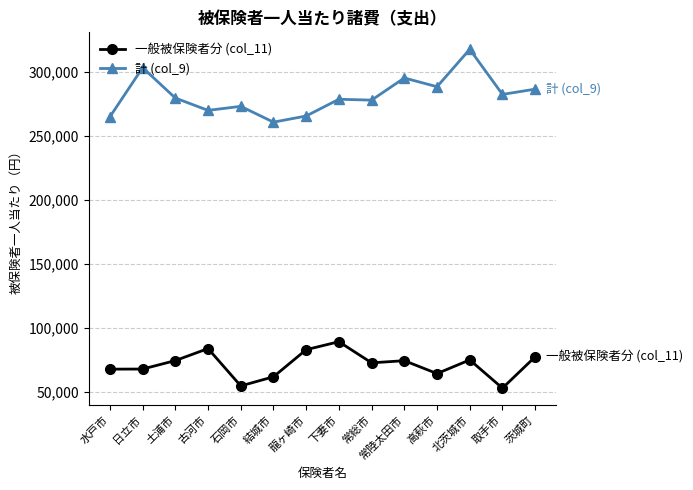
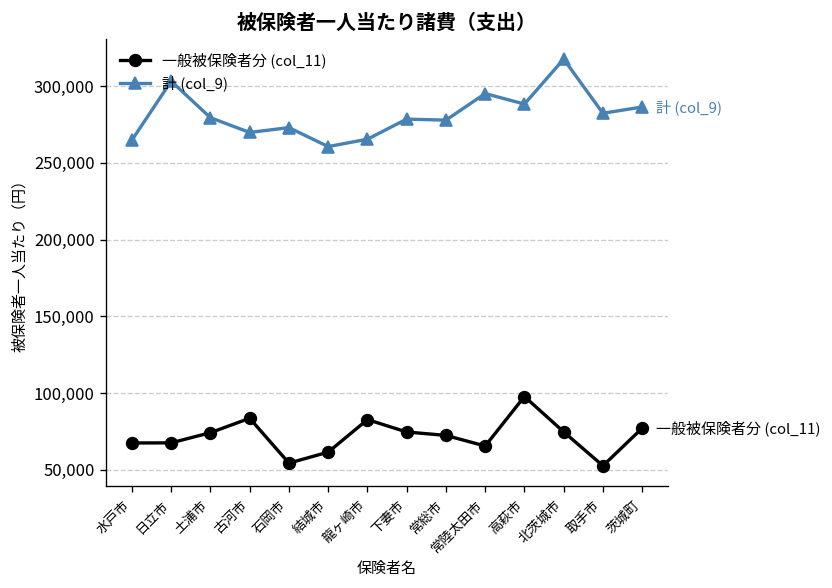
  {
    "一般被保険者分 (col_11)": {
      "水戸市": "68,000",
      "日立市": "68,000",
      "土浦市": "74,000",
      "古河市": "84,000",
      "石岡市": "54,000",
      "結城市": "62,000",
      "龍ヶ崎市": "83,000",
-     "下妻市": "89,000",
+     "下妻市": "75,000",
      "常総市": "72,000",
-     "常陸太田市": "74,000",
-     "高萩市": "64,000",
+     "常陸太田市": "66,000",
+     "高萩市": "98,000",
      "北茨城市": "75,000",
      "取手市": "53,000"
    },
    "計 (col_9)": {
      "水戸市": "265,000",
      "日立市": "303,000",
      "土浦市": "279,000",
      "古河市": "270,000",
      "石岡市": "273,000",
      "結城市": "261,000",
      "龍ヶ崎市": "265,000",
      "下妻市": "278,000",
      "常総市": "278,000",
      "常陸太田市": "295,000",
      "高萩市": "288,000",
      "北茨城市": "318,000",
      "取手市": "282,000"
    }
  }
